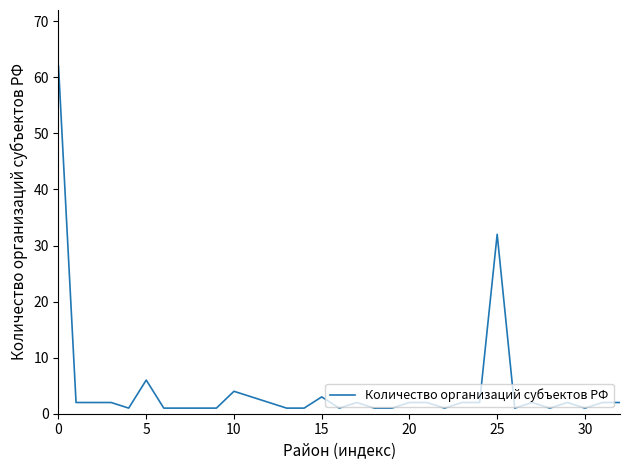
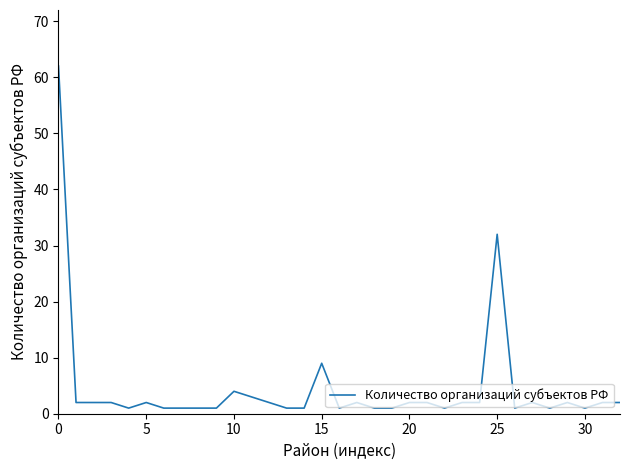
  {
    "0": 62,
-   "5": 6,
+   "5": 2,
    "10": 4,
-   "15": 3,
+   "15": 9,
    "25": 32,
    "30": 1
  }
